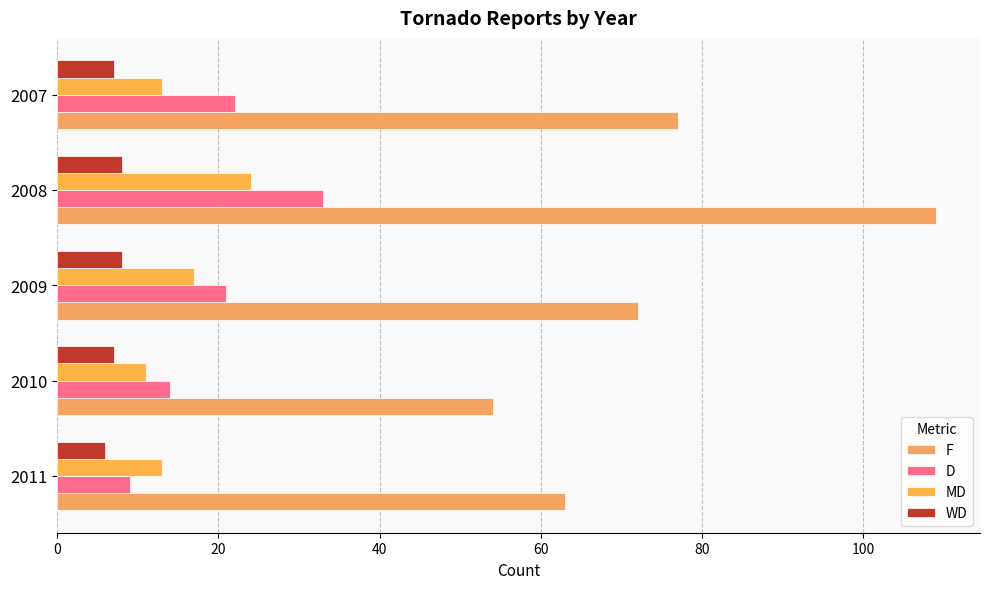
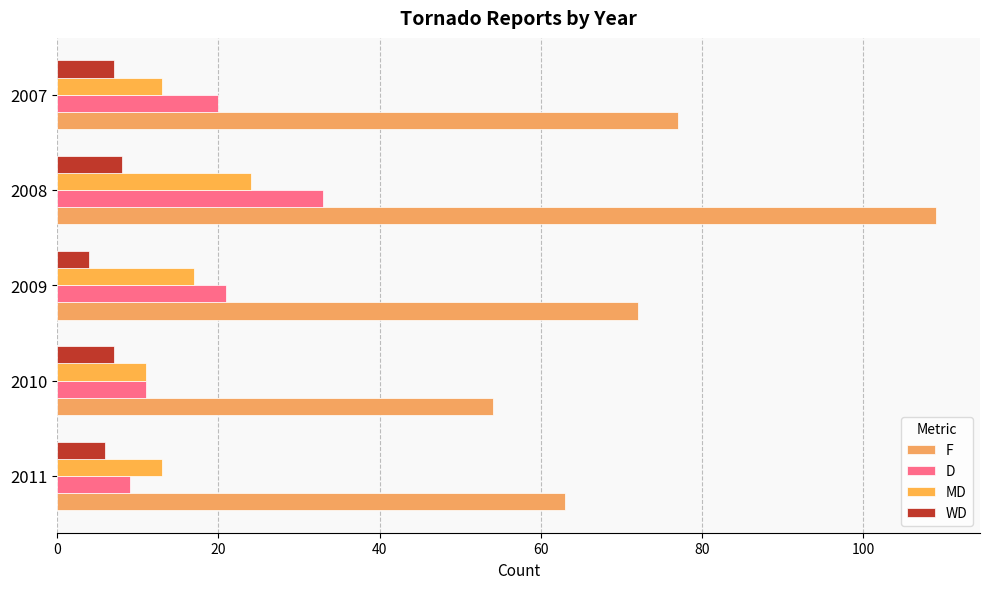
  {
    "D": {
-     "2007": 22,
+     "2007": 20,
      "2008": 33,
      "2009": 21,
-     "2010": 14,
+     "2010": 11,
      "2011": 9
    },
    "WD": {
      "2007": 7,
      "2008": 8,
-     "2009": 8,
+     "2009": 4,
      "2010": 7,
      "2011": 6
    }
  }
